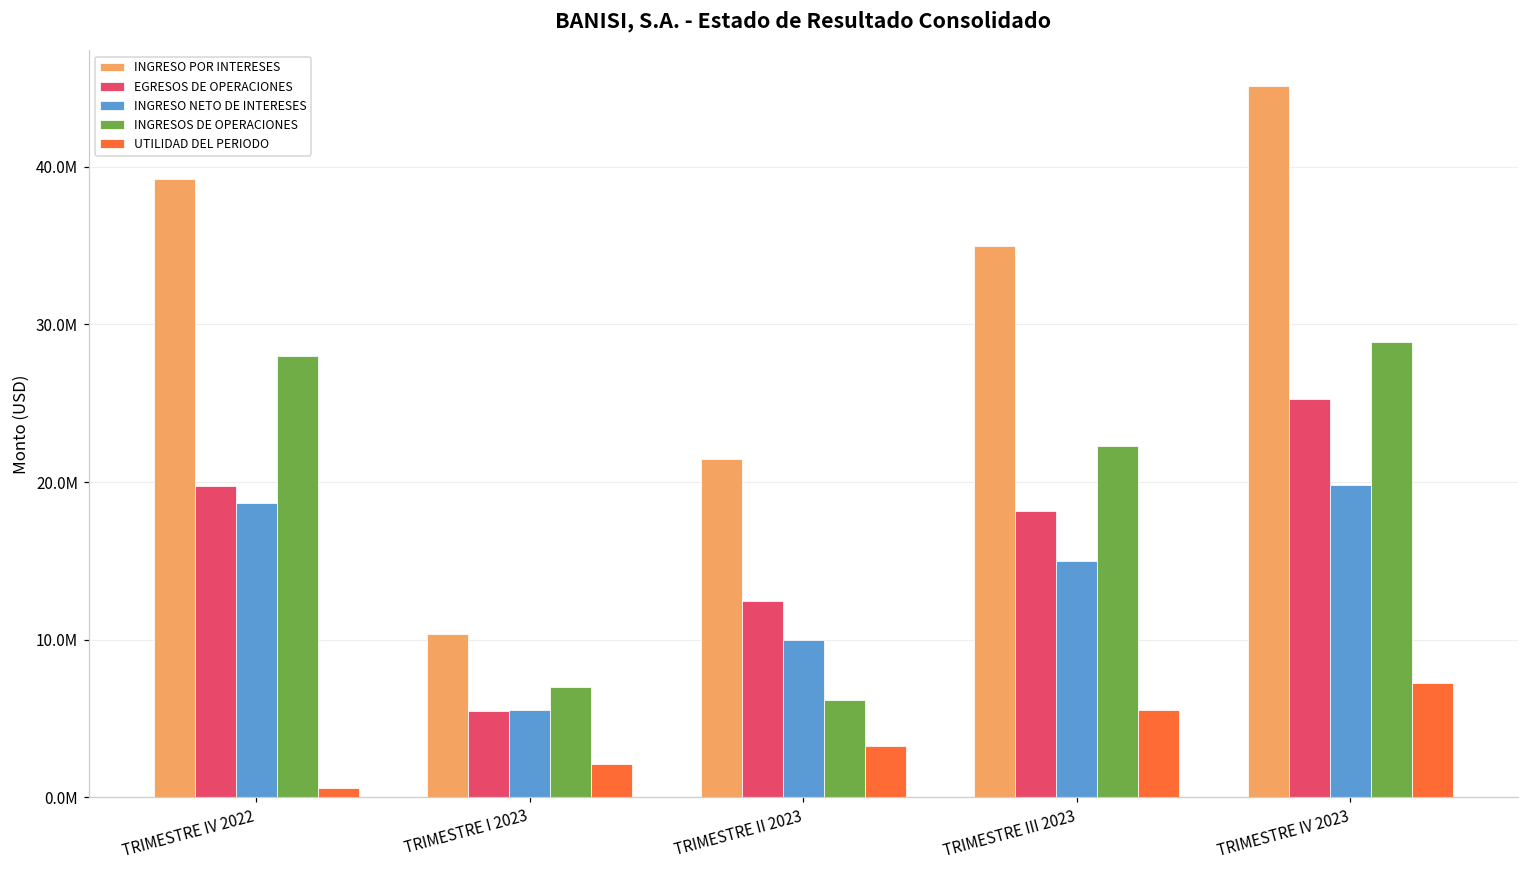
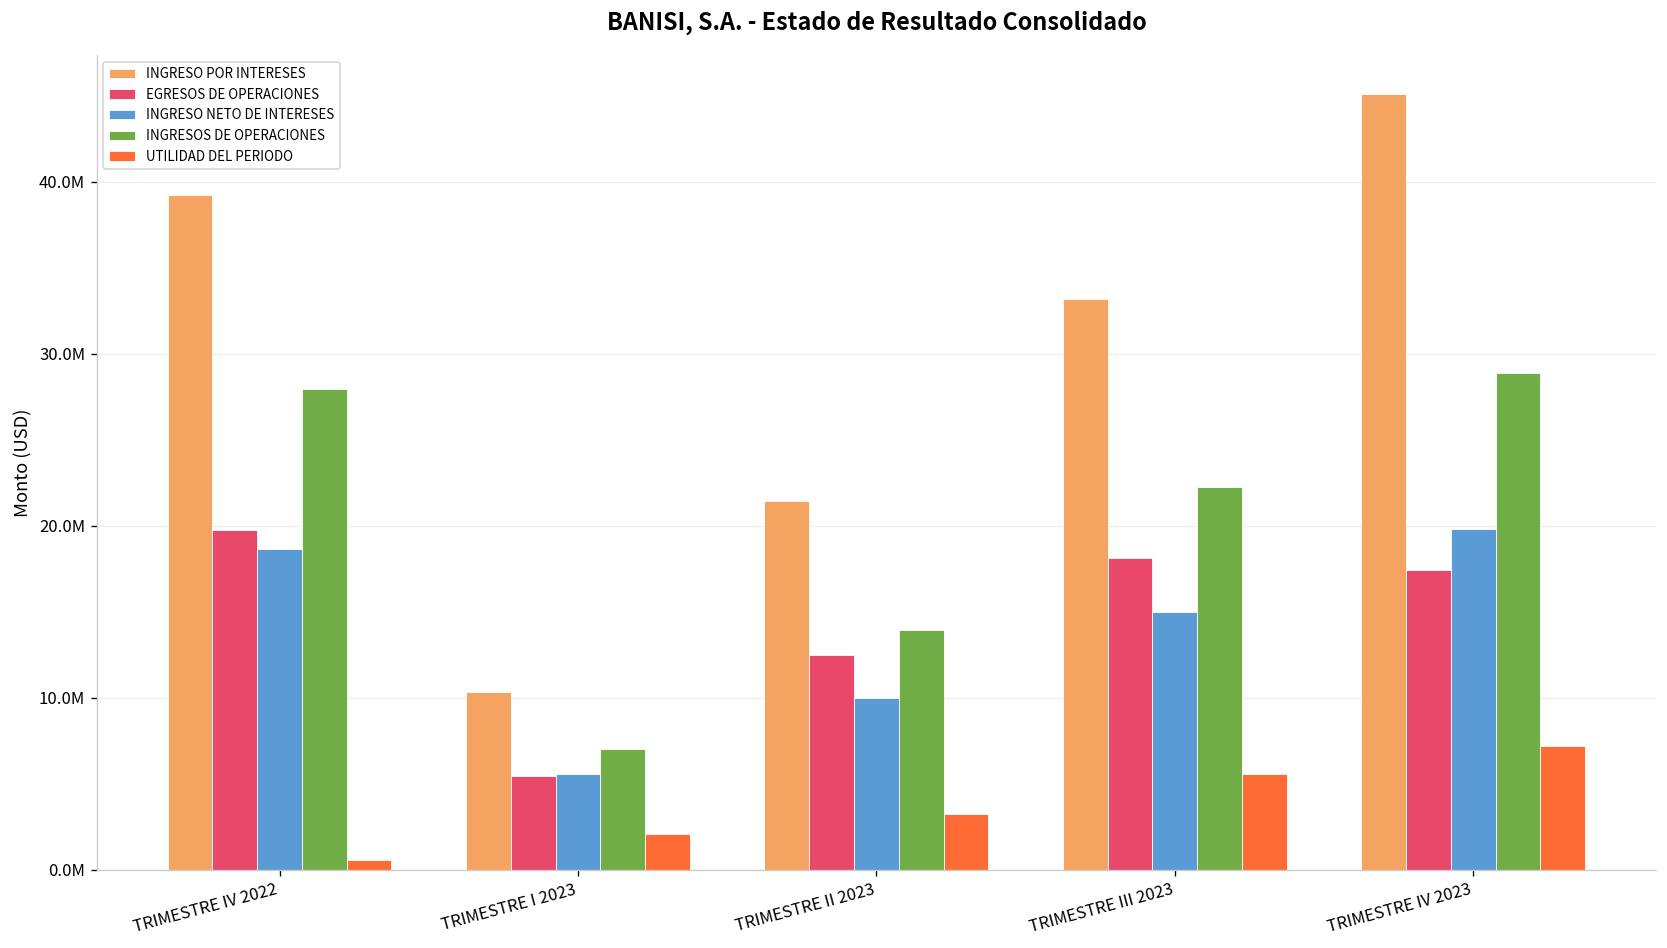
  {
    "INGRESO POR INTERESES": {
      "TRIMESTRE IV 2022": 39200000,
      "TRIMESTRE I 2023": 10400000,
      "TRIMESTRE II 2023": 21500000,
-     "TRIMESTRE III 2023": 35000000,
+     "TRIMESTRE III 2023": 33200000,
      "TRIMESTRE IV 2023": 45100000
    },
    "EGRESOS DE OPERACIONES": {
      "TRIMESTRE IV 2022": 19800000,
      "TRIMESTRE I 2023": 5500000,
      "TRIMESTRE II 2023": 12500000,
      "TRIMESTRE III 2023": 18200000,
-     "TRIMESTRE IV 2023": 25300000
+     "TRIMESTRE IV 2023": 17400000
    },
    "INGRESO NETO DE INTERESES": {
      "TRIMESTRE IV 2022": 18700000,
      "TRIMESTRE I 2023": 5600000,
      "TRIMESTRE II 2023": 10000000,
      "TRIMESTRE III 2023": 15000000,
      "TRIMESTRE IV 2023": 19800000
    },
    "INGRESOS DE OPERACIONES": {
      "TRIMESTRE IV 2022": 28000000,
      "TRIMESTRE I 2023": 7000000,
-     "TRIMESTRE II 2023": 6200000,
+     "TRIMESTRE II 2023": 14000000,
      "TRIMESTRE III 2023": 22300000,
      "TRIMESTRE IV 2023": 28900000
    },
    "UTILIDAD DEL PERIODO": {
      "TRIMESTRE IV 2022": 600000,
      "TRIMESTRE I 2023": 2100000,
      "TRIMESTRE II 2023": 3200000,
      "TRIMESTRE III 2023": 5600000,
      "TRIMESTRE IV 2023": 7200000
    }
  }
